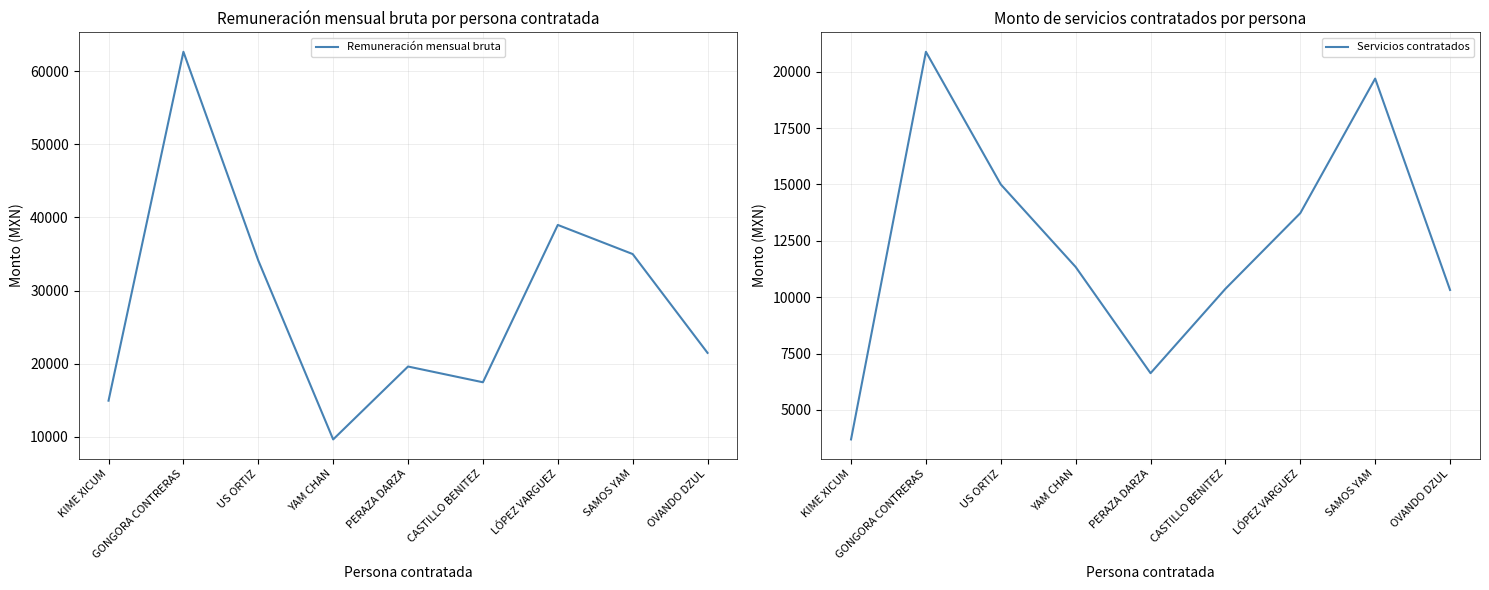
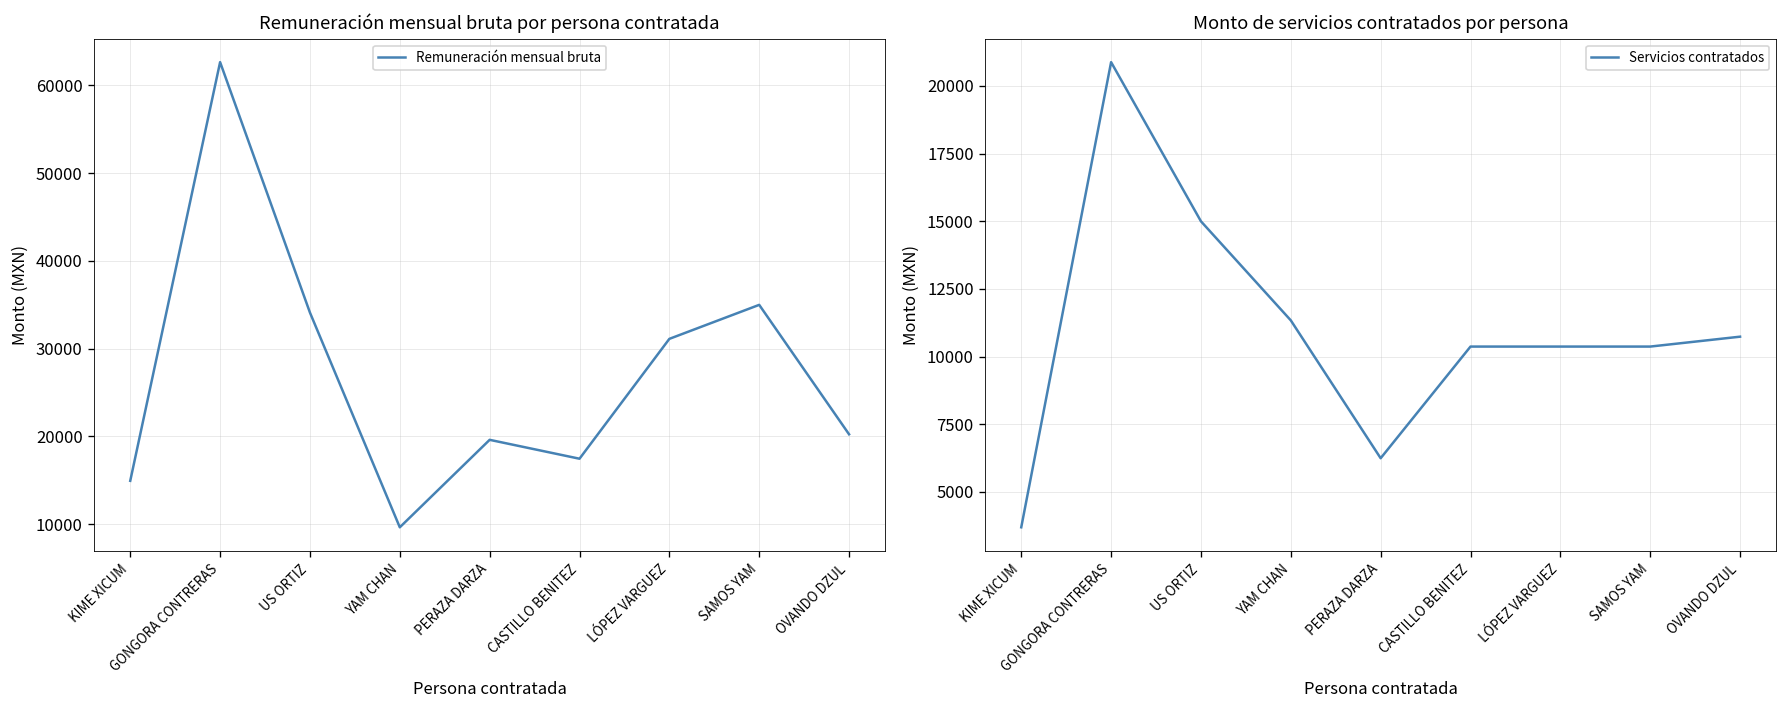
  {
    "Remuneración mensual bruta por persona contratada": {
      "KIME XICUM": 15000,
      "GONGORA CONTRERAS": 63000,
      "US ORTIZ": 34000,
      "YAM CHAN": 10000,
      "PERAZA DARZA": 20000,
      "CASTILLO BENITEZ": 17000,
-     "LÓPEZ VARGUEZ": 39000,
+     "LÓPEZ VARGUEZ": 31000,
      "SAMOS YAM": 35000,
-     "OVANDO DZUL": 21000
+     "OVANDO DZUL": 20000
    },
    "Monto de servicios contratados por persona": {
      "KIME XICUM": 3700,
      "GONGORA CONTRERAS": 20900,
      "US ORTIZ": 15000,
      "YAM CHAN": 11300,
-     "PERAZA DARZA": 6600,
+     "PERAZA DARZA": 6200,
      "CASTILLO BENITEZ": 10400,
-     "LÓPEZ VARGUEZ": 13700,
-     "SAMOS YAM": 19700,
-     "OVANDO DZUL": 10300
+     "LÓPEZ VARGUEZ": 10400,
+     "SAMOS YAM": 10400,
+     "OVANDO DZUL": 10700
    }
  }
